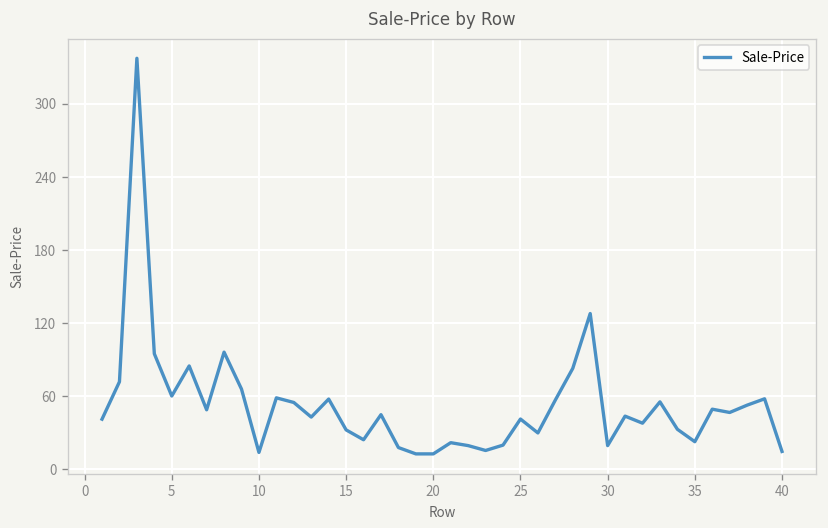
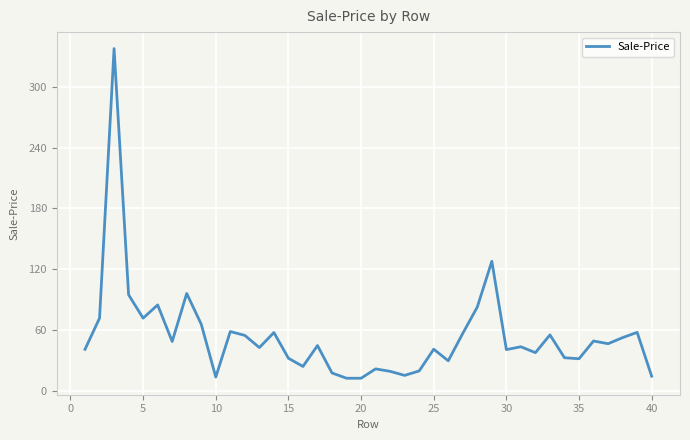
  {
-   "5": 60,
+   "5": 72,
    "10": 14,
    "15": 33,
    "20": 13,
    "25": 41,
-   "30": 20,
-   "35": 23,
+   "30": 41,
+   "35": 32,
    "40": 15
  }
